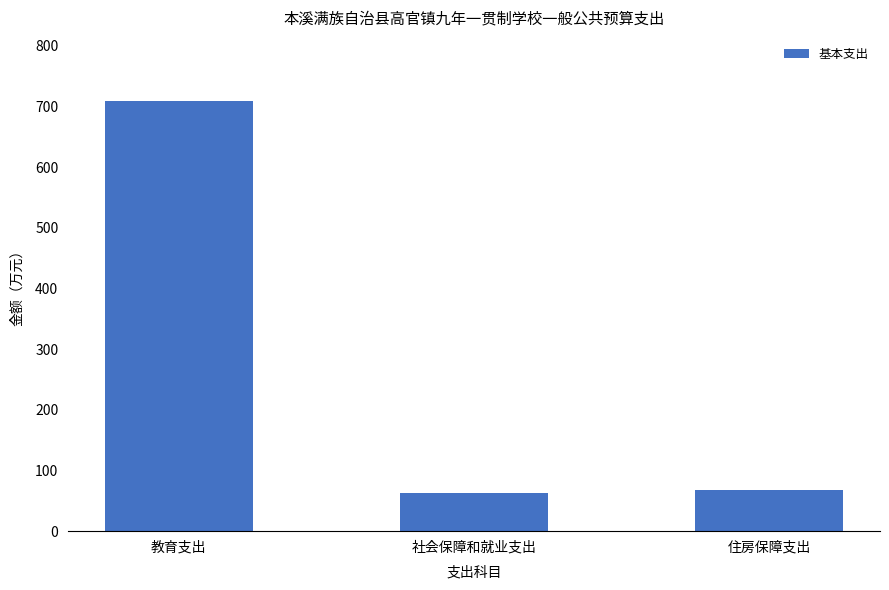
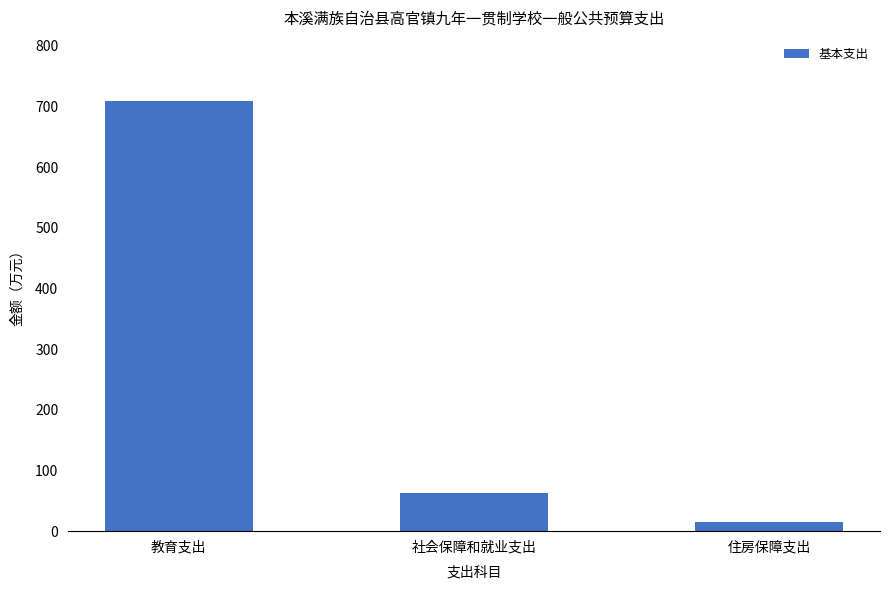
  {
    "教育支出": 710,
    "社会保障和就业支出": 60,
-   "住房保障支出": 70
+   "住房保障支出": 10
  }
